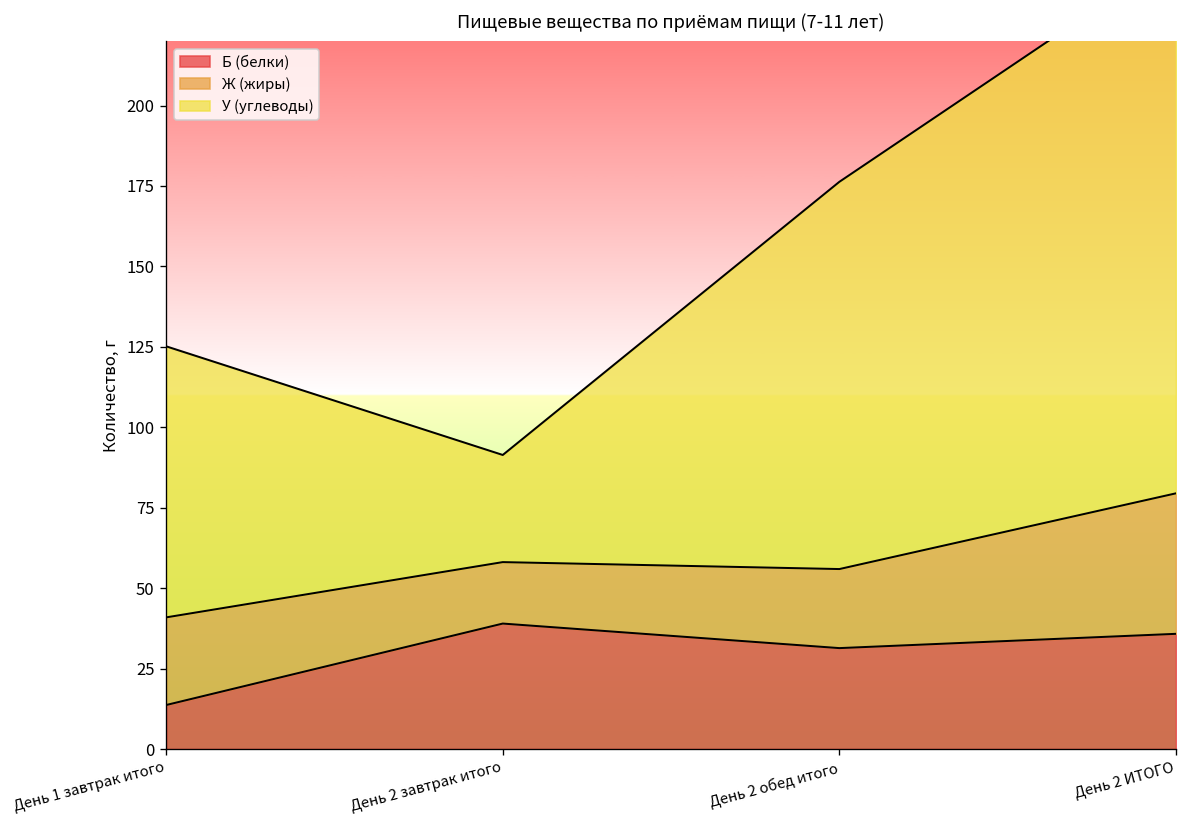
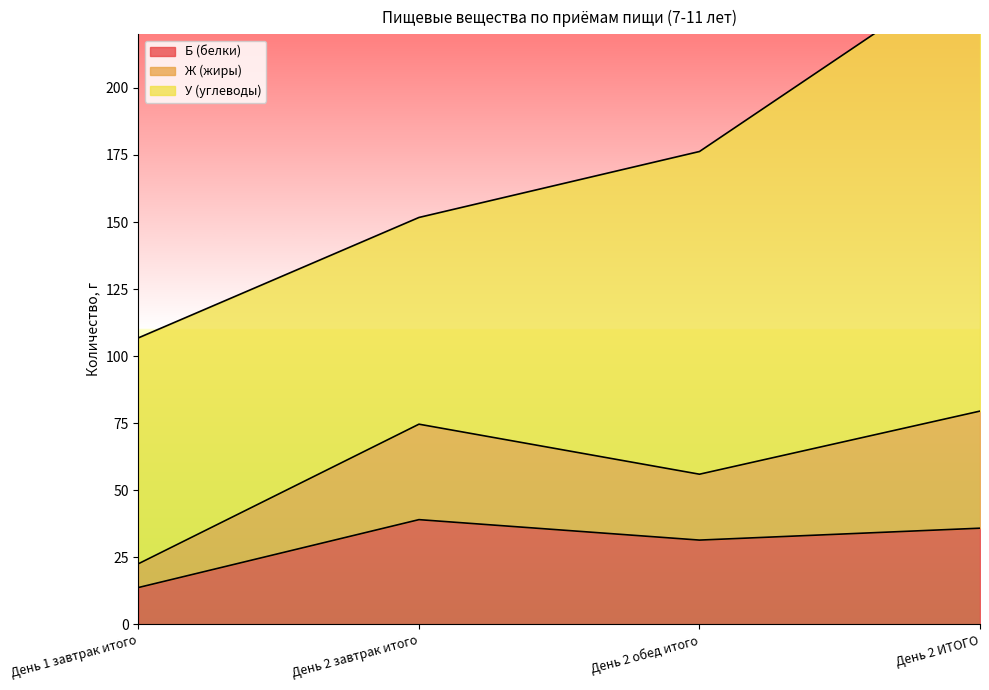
  {
    "Б (белки)": {
      "День 1 завтрак итого": 14,
      "День 2 завтрак итого": 39,
      "День 2 обед итого": 31,
      "День 2 ИТОГО": 36
    },
    "Ж (жиры)": {
-     "День 1 завтрак итого": 27,
-     "День 2 завтрак итого": 19,
+     "День 1 завтрак итого": 9,
+     "День 2 завтрак итого": 36,
      "День 2 обед итого": 25,
      "День 2 ИТОГО": 44
    },
    "У (углеводы)": {
      "День 1 завтрак итого": 84,
-     "День 2 завтрак итого": 33,
+     "День 2 завтрак итого": 77,
      "День 2 обед итого": 120
    }
  }
